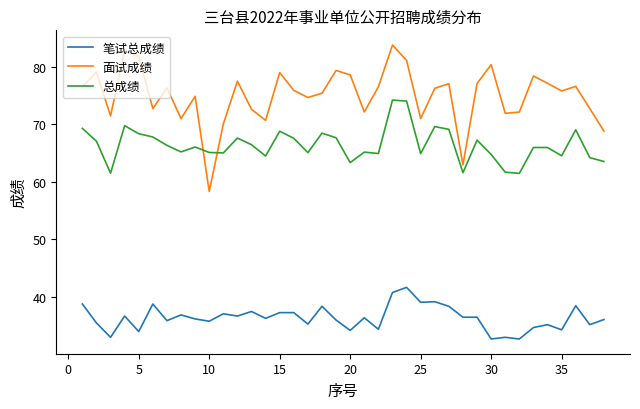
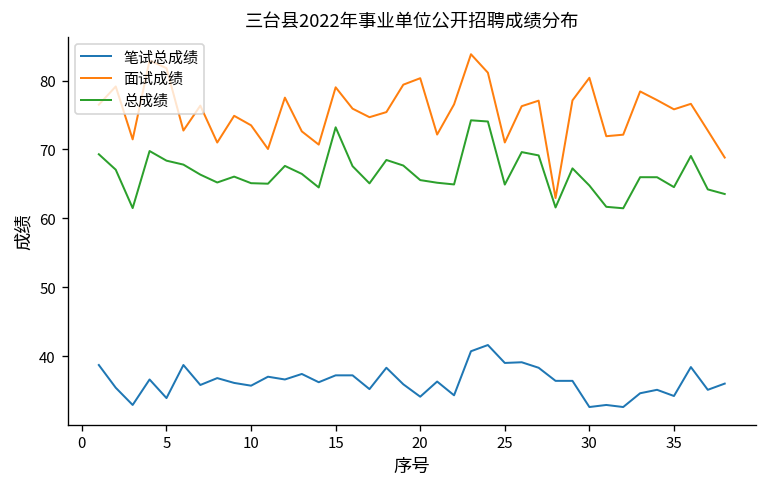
  {
    "笔试总成绩": {
      "5": 34,
      "10": 36,
      "15": 37,
      "20": 34,
      "25": 39,
      "30": 33,
      "35": 34
    },
    "面试成绩": {
-     "10": 58,
+     "10": 74,
      "15": 79,
-     "20": 79,
+     "20": 80,
      "25": 71,
      "30": 80,
      "35": 76
    },
    "总成绩": {
      "5": 68,
      "10": 65,
-     "15": 69,
-     "20": 63,
+     "15": 73,
+     "20": 66,
      "25": 65,
      "30": 65,
      "35": 65
    }
  }
